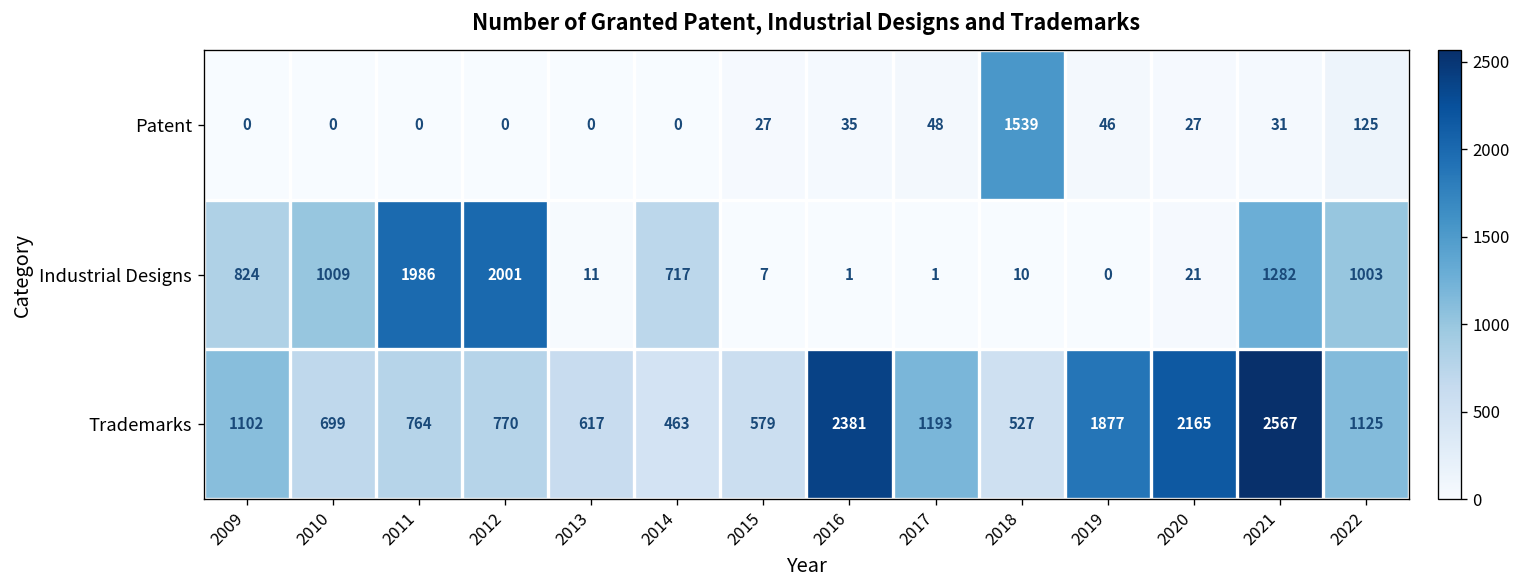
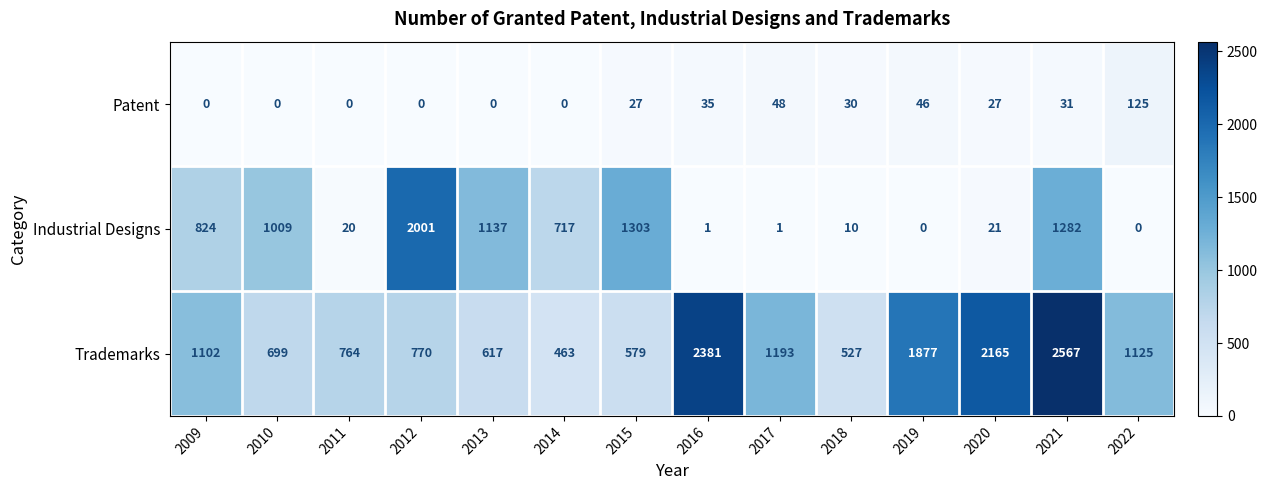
  {
    "Patent": {
      "2009": 0,
      "2010": 0,
      "2011": 0,
      "2012": 0,
      "2013": 0,
      "2014": 0,
      "2015": 27,
      "2016": 35,
      "2017": 48,
-     "2018": 1539,
+     "2018": 30,
      "2019": 46,
      "2020": 27,
      "2021": 31,
      "2022": 125
    },
    "Industrial Designs": {
      "2009": 824,
      "2010": 1009,
-     "2011": 1986,
+     "2011": 20,
      "2012": 2001,
-     "2013": 11,
+     "2013": 1137,
      "2014": 717,
-     "2015": 7,
+     "2015": 1303,
      "2016": 1,
      "2017": 1,
      "2018": 10,
      "2019": 0,
      "2020": 21,
      "2021": 1282,
-     "2022": 1003
+     "2022": 0
    },
    "Trademarks": {
      "2009": 1102,
      "2010": 699,
      "2011": 764,
      "2012": 770,
      "2013": 617,
      "2014": 463,
      "2015": 579,
      "2016": 2381,
      "2017": 1193,
      "2018": 527,
      "2019": 1877,
      "2020": 2165,
      "2021": 2567,
      "2022": 1125
    }
  }
